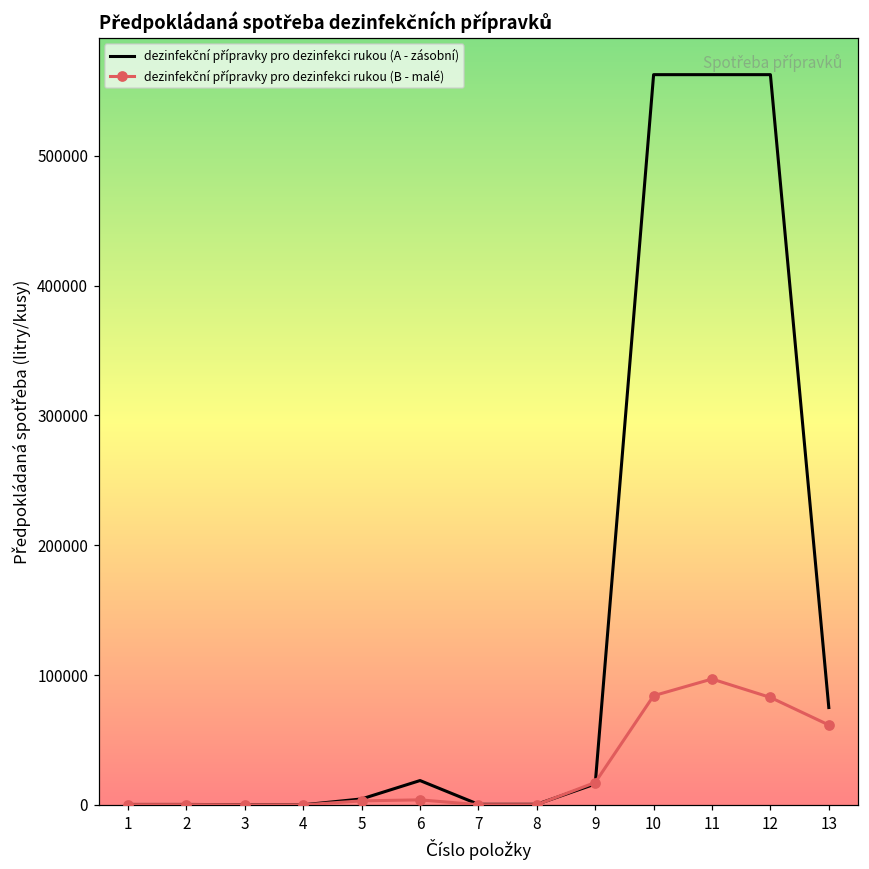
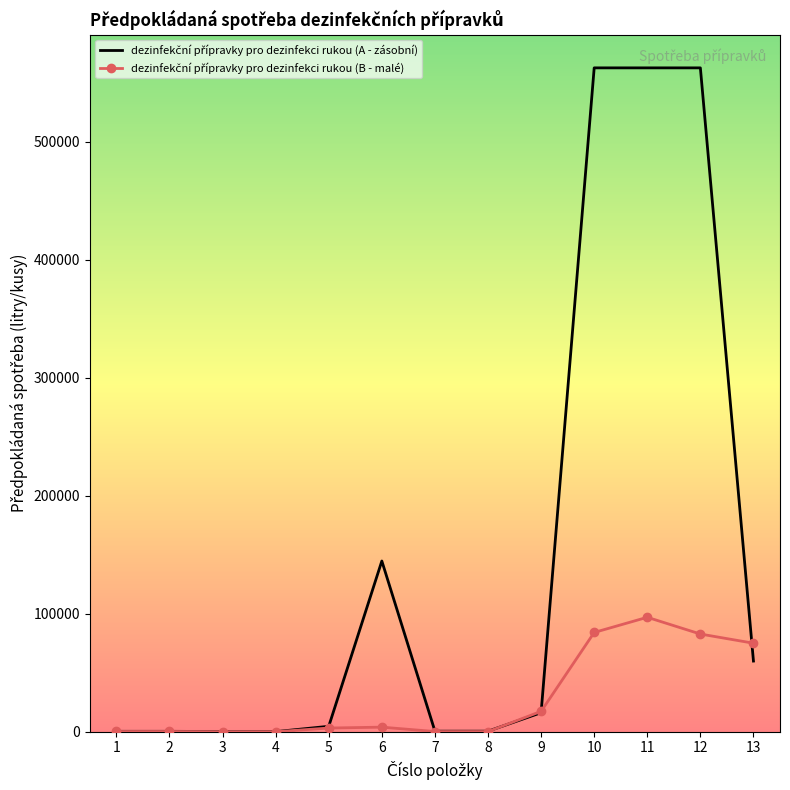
  {
    "dezinfekční přípravky pro dezinfekci rukou (A - zásobní)": {
-     "6": 19000,
+     "6": 145000,
      "10": 563000,
      "11": 563000,
      "12": 563000,
-     "13": 75000
+     "13": 60000
    },
    "dezinfekční přípravky pro dezinfekci rukou (B - malé)": {
      "6": 4000,
      "10": 84000,
      "11": 97000,
      "12": 83000,
-     "13": 62000
+     "13": 75000
    }
  }
